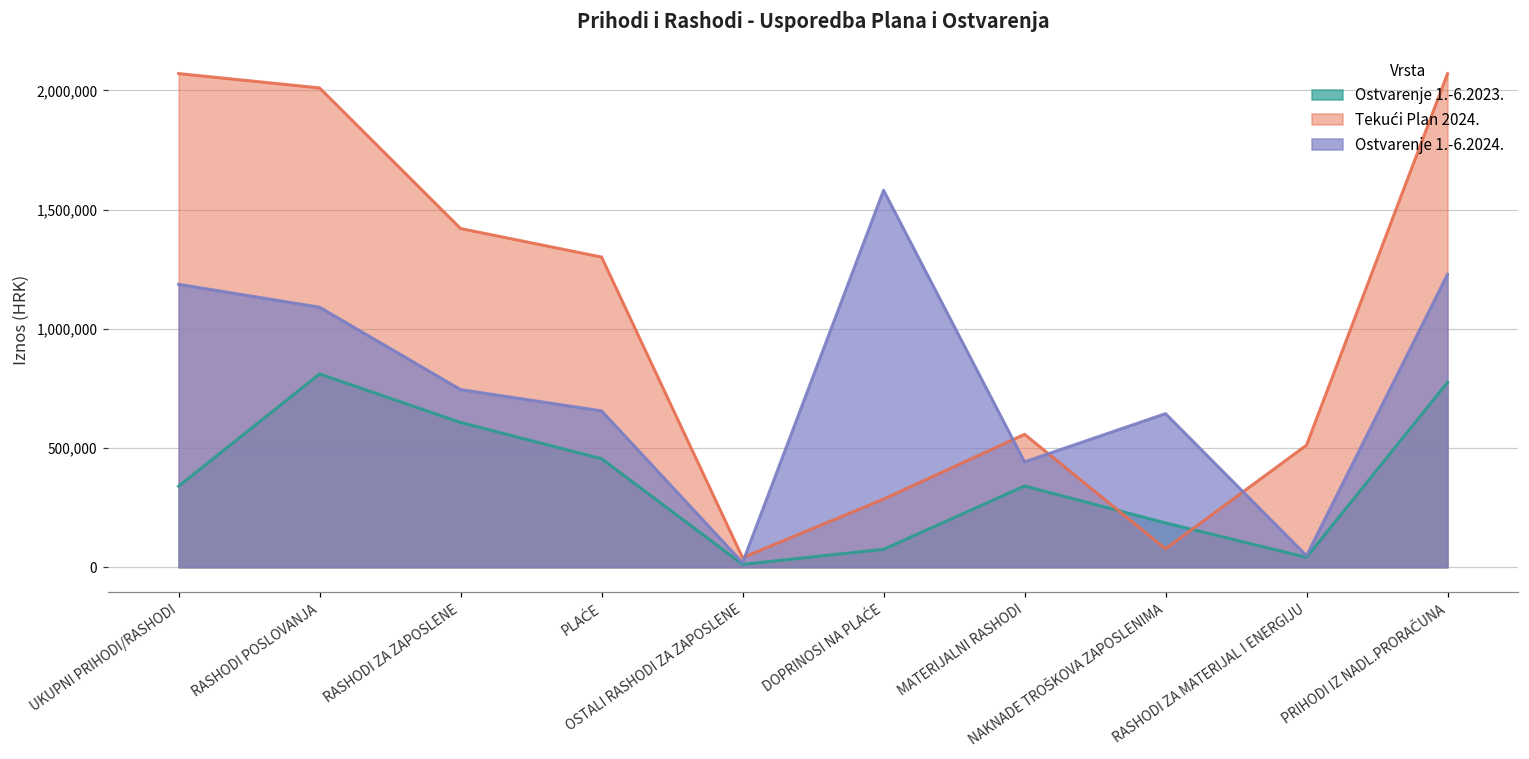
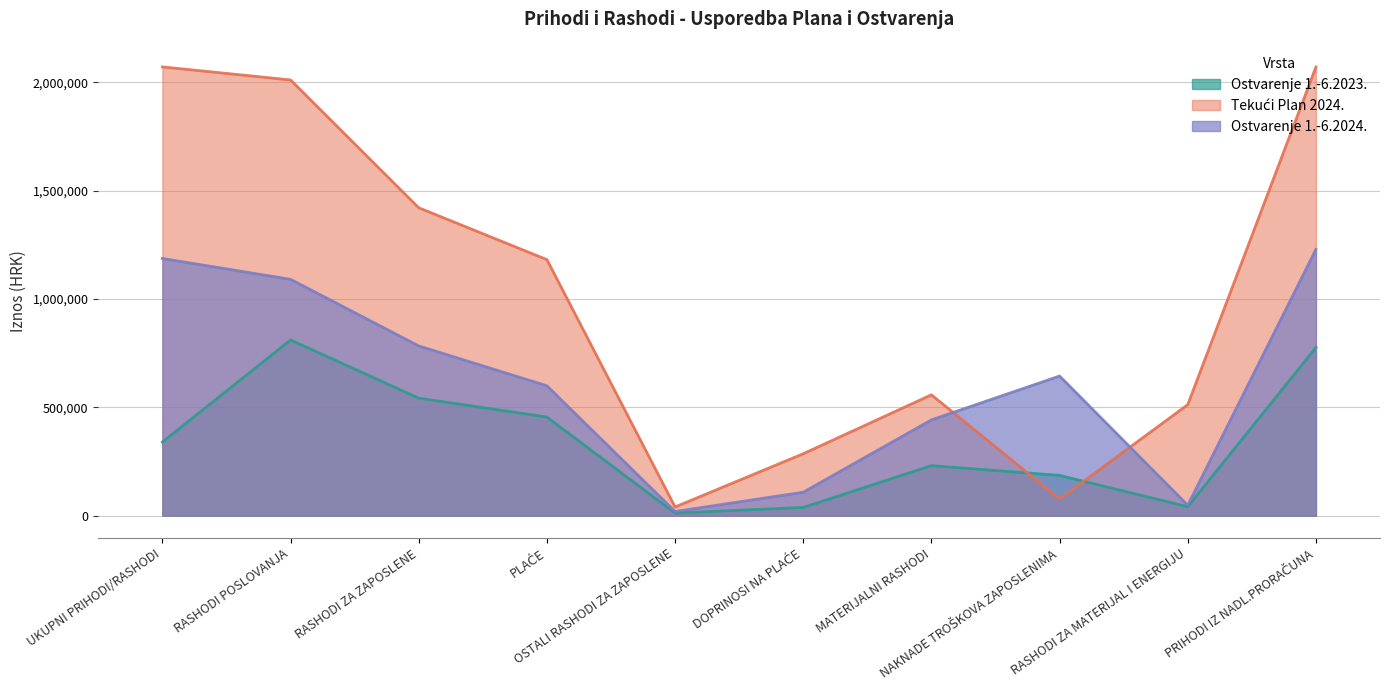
  {
    "Ostvarenje 1.-6.2023.": {
      "UKUPNI PRIHODI/RASHODI": "340,000",
      "RASHODI POSLOVANJA": "810,000",
-     "RASHODI ZA ZAPOSLENE": "610,000",
+     "RASHODI ZA ZAPOSLENE": "540,000",
      "PLAĆE": "460,000",
-     "DOPRINOSI NA PLAĆE": "80,000",
-     "MATERIJALNI RASHODI": "340,000",
+     "DOPRINOSI NA PLAĆE": "40,000",
+     "MATERIJALNI RASHODI": "230,000",
      "NAKNADE TROŠKOVA ZAPOSLENIMA": "190,000",
      "PRIHODI IZ NADL.PRORAČUNA": "780,000"
    },
    "Tekući Plan 2024.": {
      "UKUPNI PRIHODI/RASHODI": "2,070,000",
      "RASHODI POSLOVANJA": "2,010,000",
      "RASHODI ZA ZAPOSLENE": "1,420,000",
-     "PLAĆE": "1,300,000",
+     "PLAĆE": "1,180,000",
      "OSTALI RASHODI ZA ZAPOSLENE": "40,000",
      "DOPRINOSI NA PLAĆE": "290,000",
      "MATERIJALNI RASHODI": "560,000",
      "NAKNADE TROŠKOVA ZAPOSLENIMA": "80,000",
      "RASHODI ZA MATERIJAL I ENERGIJU": "510,000",
      "PRIHODI IZ NADL.PRORAČUNA": "2,070,000"
    },
    "Ostvarenje 1.-6.2024.": {
      "UKUPNI PRIHODI/RASHODI": "1,190,000",
      "RASHODI POSLOVANJA": "1,090,000",
-     "RASHODI ZA ZAPOSLENE": "750,000",
-     "PLAĆE": "660,000",
-     "DOPRINOSI NA PLAĆE": "1,580,000",
+     "RASHODI ZA ZAPOSLENE": "780,000",
+     "PLAĆE": "600,000",
+     "DOPRINOSI NA PLAĆE": "110,000",
      "MATERIJALNI RASHODI": "440,000",
      "NAKNADE TROŠKOVA ZAPOSLENIMA": "640,000",
      "PRIHODI IZ NADL.PRORAČUNA": "1,230,000"
    }
  }
